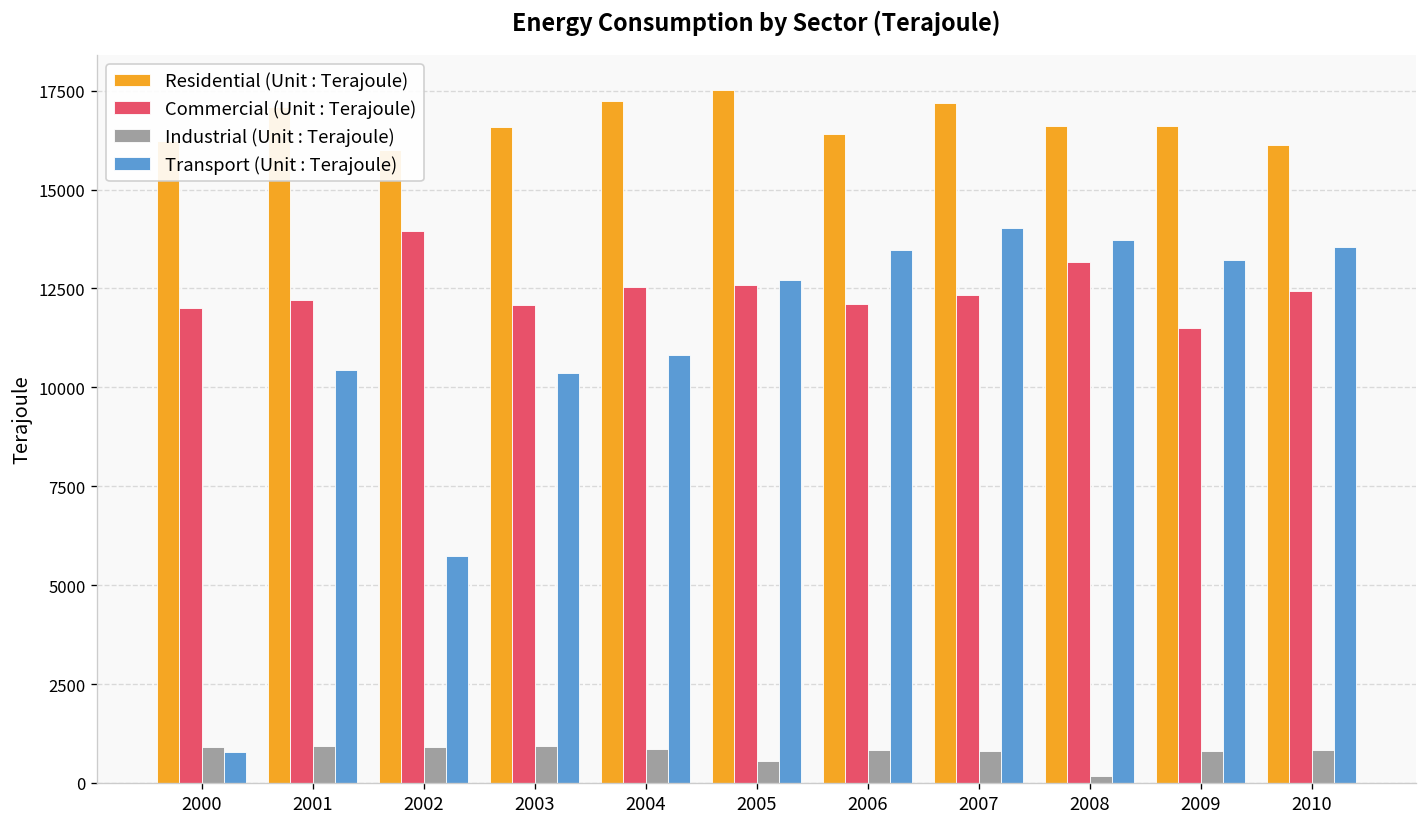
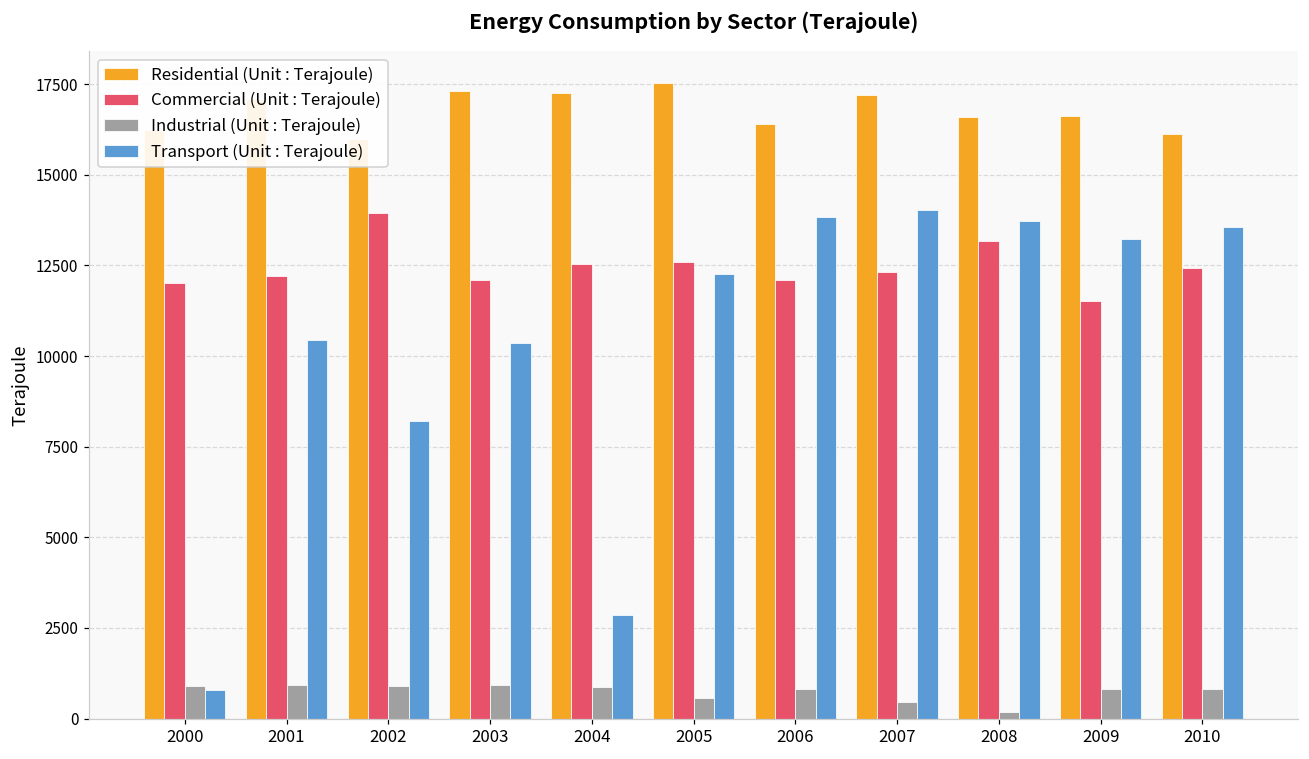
  {
    "Residential (Unit : Terajoule)": {
-     "2003": 16600,
+     "2003": 17300,
      "2004": 17200,
      "2005": 17500,
      "2006": 16400,
      "2007": 17200,
      "2008": 16600,
      "2009": 16600,
      "2010": 16100
    },
    "Commercial (Unit : Terajoule)": {
      "2000": 12000,
      "2001": 12200,
      "2002": 13900,
      "2003": 12100,
      "2004": 12500,
      "2005": 12600,
      "2006": 12100,
      "2007": 12300,
      "2008": 13200,
      "2009": 11500,
      "2010": 12400
    },
    "Industrial (Unit : Terajoule)": {
      "2000": 900,
      "2001": 900,
      "2002": 900,
      "2003": 900,
      "2004": 900,
      "2005": 600,
      "2006": 800,
-     "2007": 800,
+     "2007": 400,
      "2008": 200,
      "2009": 800,
      "2010": 800
    },
    "Transport (Unit : Terajoule)": {
      "2000": 800,
      "2001": 10500,
-     "2002": 5700,
+     "2002": 8200,
      "2003": 10400,
-     "2004": 10800,
-     "2005": 12700,
-     "2006": 13500,
+     "2004": 2900,
+     "2005": 12300,
+     "2006": 13800,
      "2007": 14000,
      "2008": 13700,
      "2009": 13200,
      "2010": 13600
    }
  }
